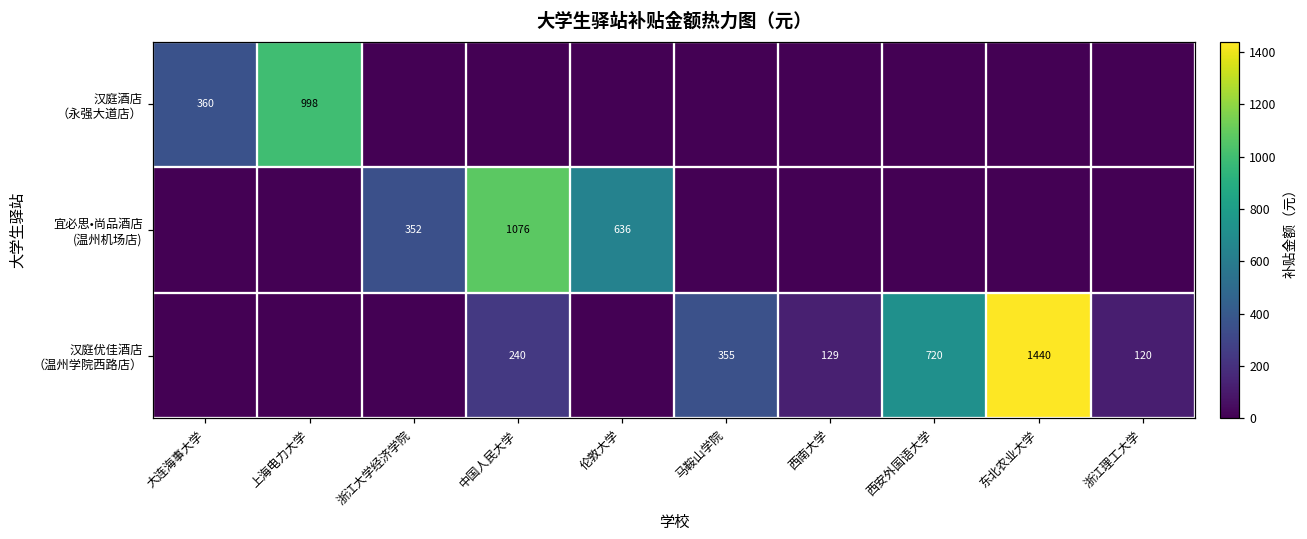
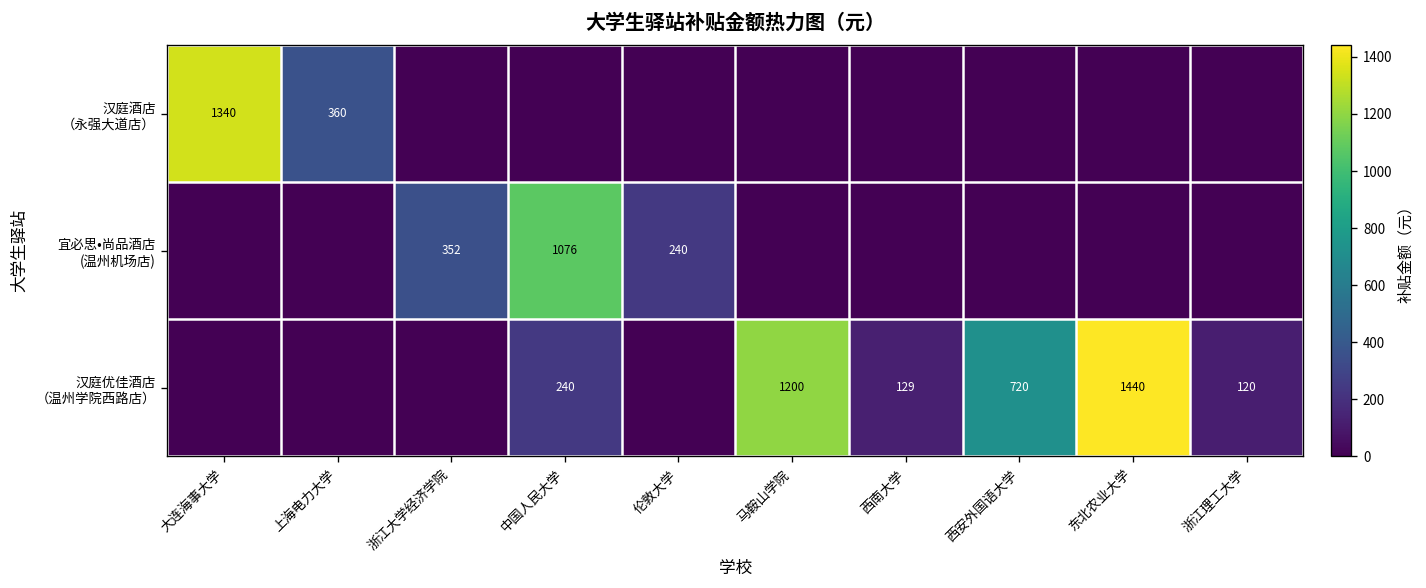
  {
    "汉庭酒店 （永强大道店）": {
-     "大连海事大学": 360,
-     "上海电力大学": 998
+     "大连海事大学": 1340,
+     "上海电力大学": 360
    },
    "宜必思•尚品酒店 (温州机场店)": {
      "浙江大学经济学院": 352,
      "中国人民大学": 1076,
-     "伦敦大学": 636
+     "伦敦大学": 240
    },
    "汉庭优佳酒店 （温州学院西路店）": {
      "中国人民大学": 240,
-     "马鞍山学院": 355,
+     "马鞍山学院": 1200,
      "西南大学": 129,
      "西安外国语大学": 720,
      "东北农业大学": 1440,
      "浙江理工大学": 120
    }
  }
